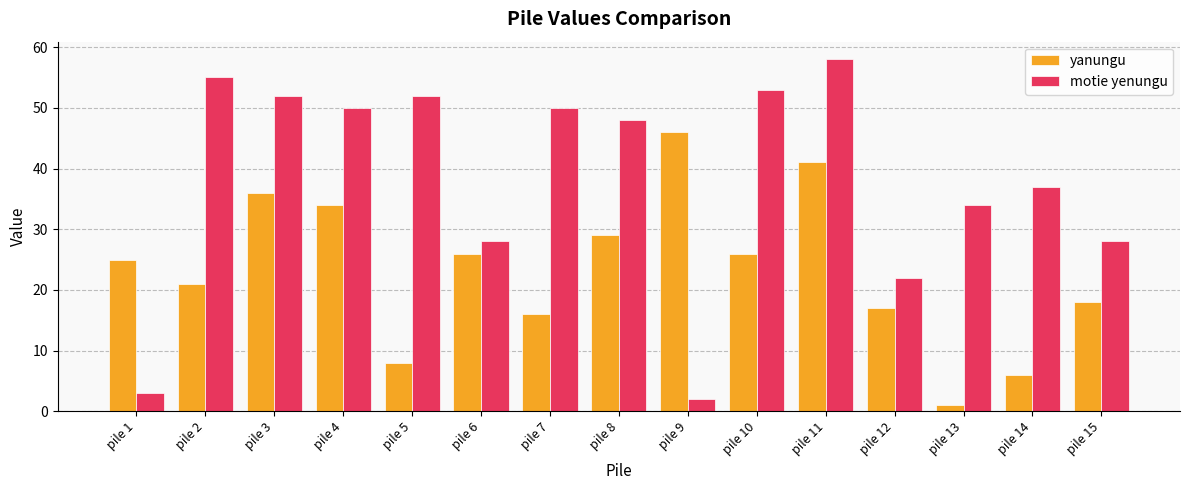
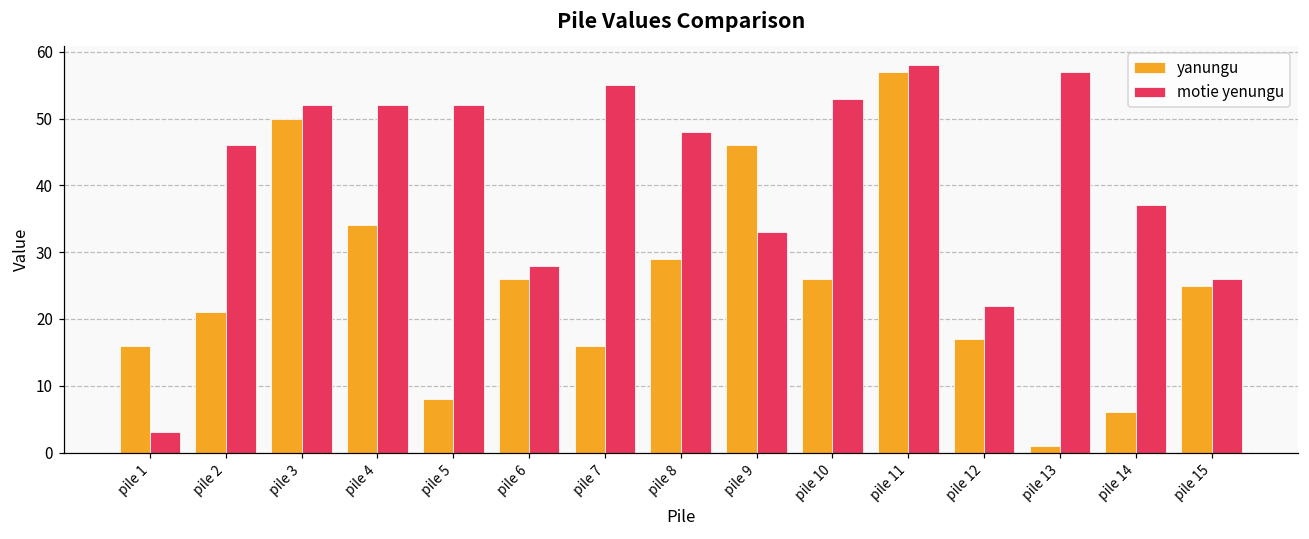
  {
    "yanungu": {
-     "pile 1": 25,
+     "pile 1": 16,
      "pile 2": 21,
-     "pile 3": 36,
+     "pile 3": 50,
      "pile 4": 34,
      "pile 5": 8,
      "pile 6": 26,
      "pile 7": 16,
      "pile 8": 29,
      "pile 9": 46,
      "pile 10": 26,
-     "pile 11": 41,
+     "pile 11": 57,
      "pile 12": 17,
      "pile 13": 1,
      "pile 14": 6,
-     "pile 15": 18
+     "pile 15": 25
    },
    "motie yenungu": {
      "pile 1": 3,
-     "pile 2": 55,
+     "pile 2": 46,
      "pile 3": 52,
-     "pile 4": 50,
+     "pile 4": 52,
      "pile 5": 52,
      "pile 6": 28,
-     "pile 7": 50,
+     "pile 7": 55,
      "pile 8": 48,
-     "pile 9": 2,
+     "pile 9": 33,
      "pile 10": 53,
      "pile 11": 58,
      "pile 12": 22,
-     "pile 13": 34,
+     "pile 13": 57,
      "pile 14": 37,
-     "pile 15": 28
+     "pile 15": 26
    }
  }
